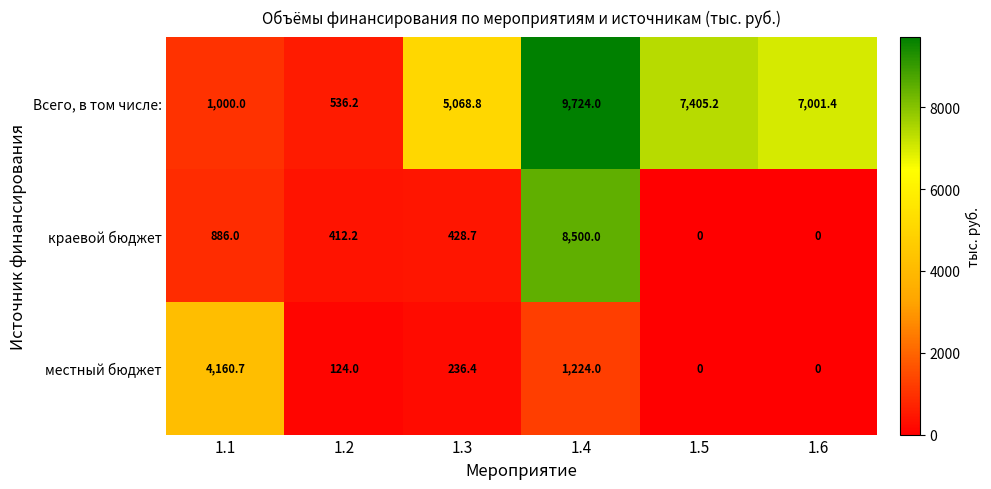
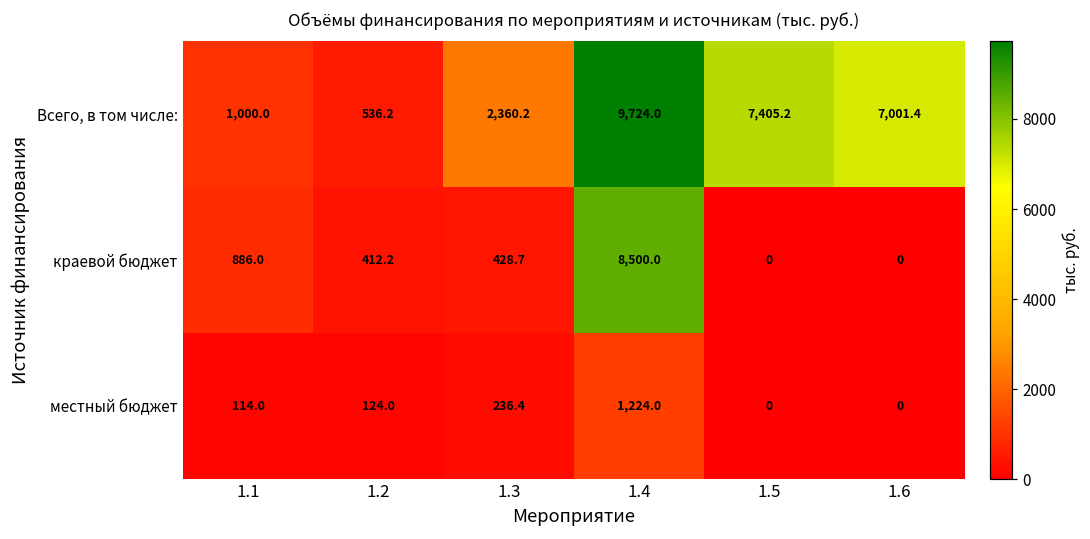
  {
    "Всего, в том числе:": {
      "1.1": "1,000.0",
      "1.2": "536.2",
-     "1.3": "5,068.8",
+     "1.3": "2,360.2",
      "1.4": "9,724.0",
      "1.5": "7,405.2",
      "1.6": "7,001.4"
    },
    "краевой бюджет": {
      "1.1": "886.0",
      "1.2": "412.2",
      "1.3": "428.7",
      "1.4": "8,500.0",
      "1.5": "0",
      "1.6": "0"
    },
    "местный бюджет": {
-     "1.1": "4,160.7",
+     "1.1": "114.0",
      "1.2": "124.0",
      "1.3": "236.4",
      "1.4": "1,224.0",
      "1.5": "0",
      "1.6": "0"
    }
  }
